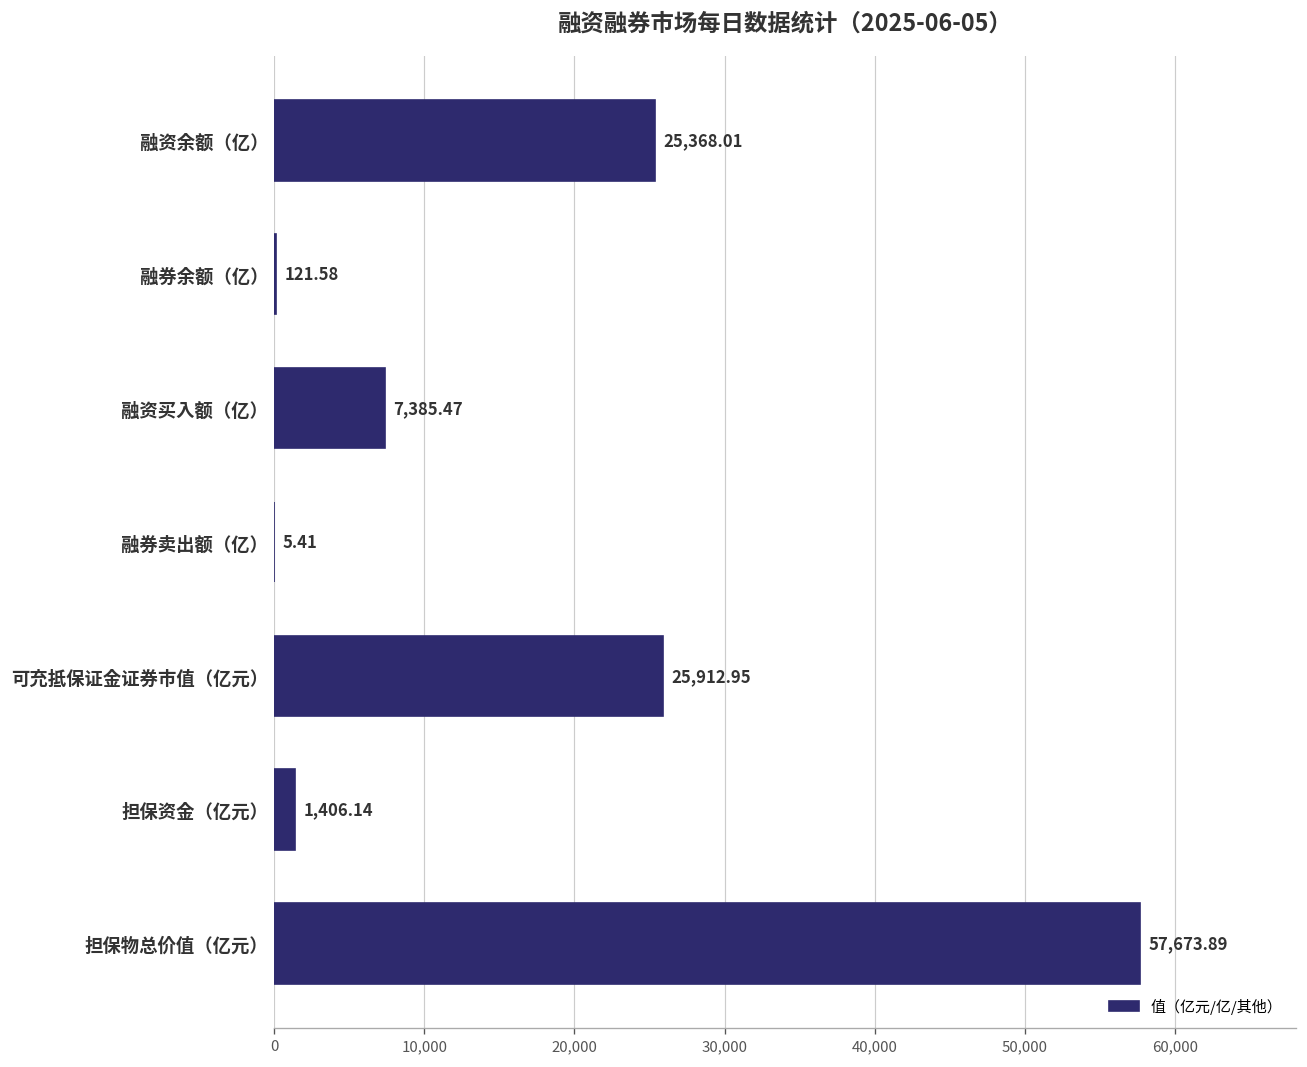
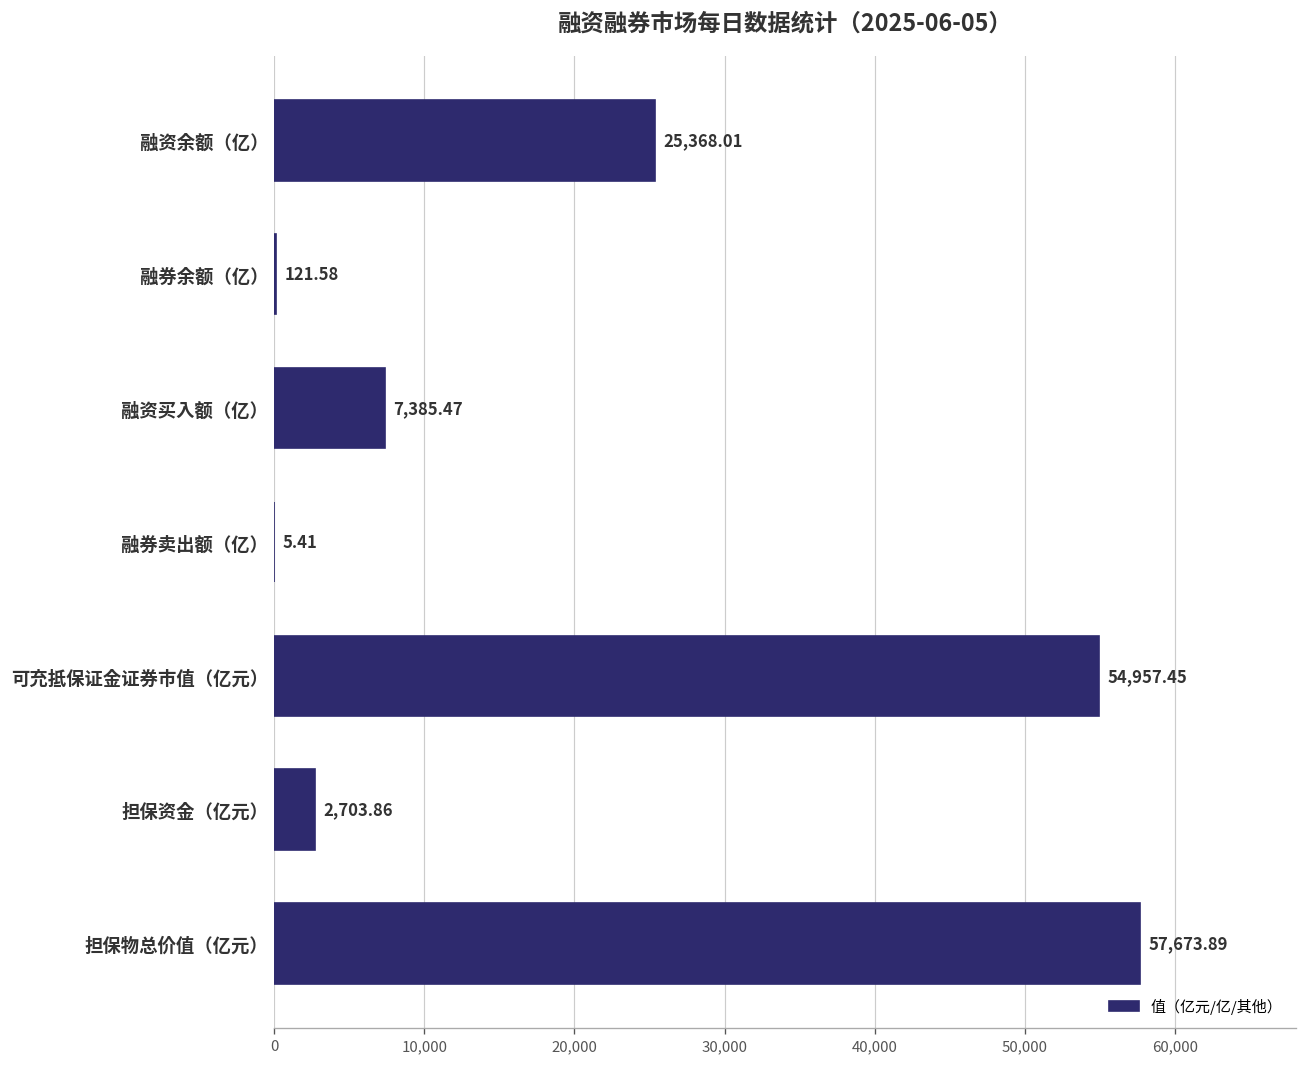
  {
    "融资余额（亿）": "25,368.01",
    "融券余额（亿）": "121.58",
    "融资买入额（亿）": "7,385.47",
    "融券卖出额（亿）": "5.41",
-   "可充抵保证金证券市值（亿元）": "25,912.95",
-   "担保资金（亿元）": "1,406.14",
+   "可充抵保证金证券市值（亿元）": "54,957.45",
+   "担保资金（亿元）": "2,703.86",
    "担保物总价值（亿元）": "57,673.89"
  }
